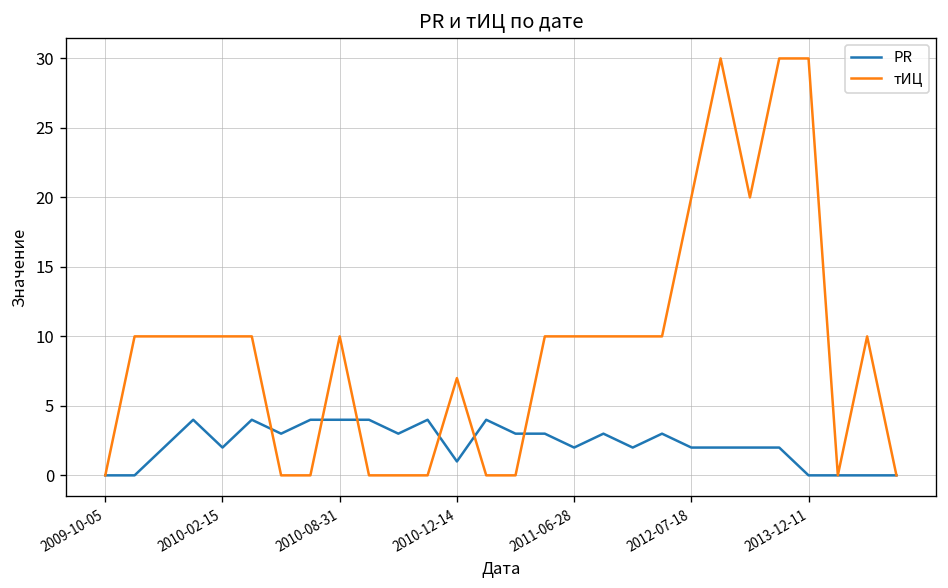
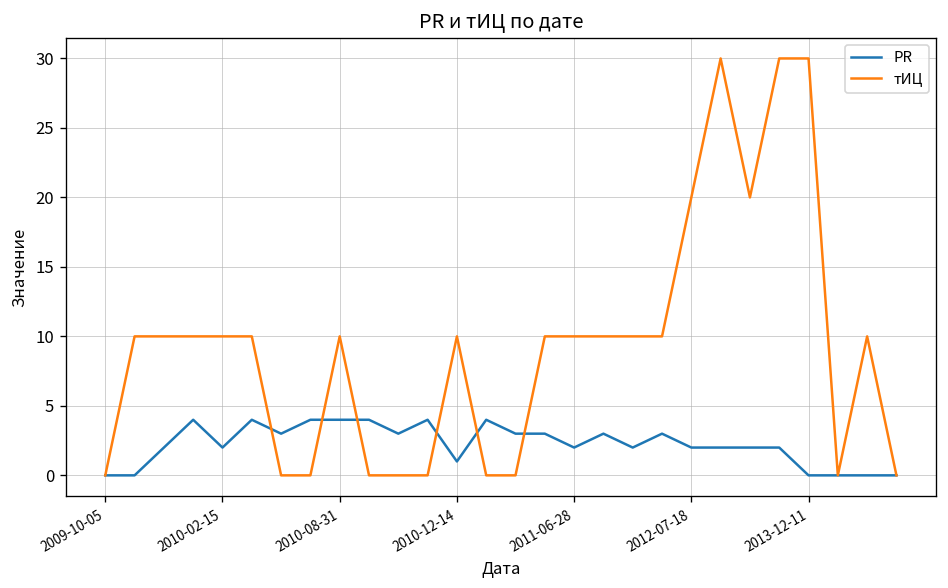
  {
    "PR": {
      "2010-02-15": 2,
      "2010-08-31": 4,
      "2010-12-14": 1,
      "2011-06-28": 2,
      "2012-07-18": 2,
      "2013-12-11": 0
    },
    "тИЦ": {
      "2010-02-15": 10,
      "2010-08-31": 10,
-     "2010-12-14": 7,
+     "2010-12-14": 10,
      "2011-06-28": 10,
      "2012-07-18": 20,
      "2013-12-11": 30
    }
  }
